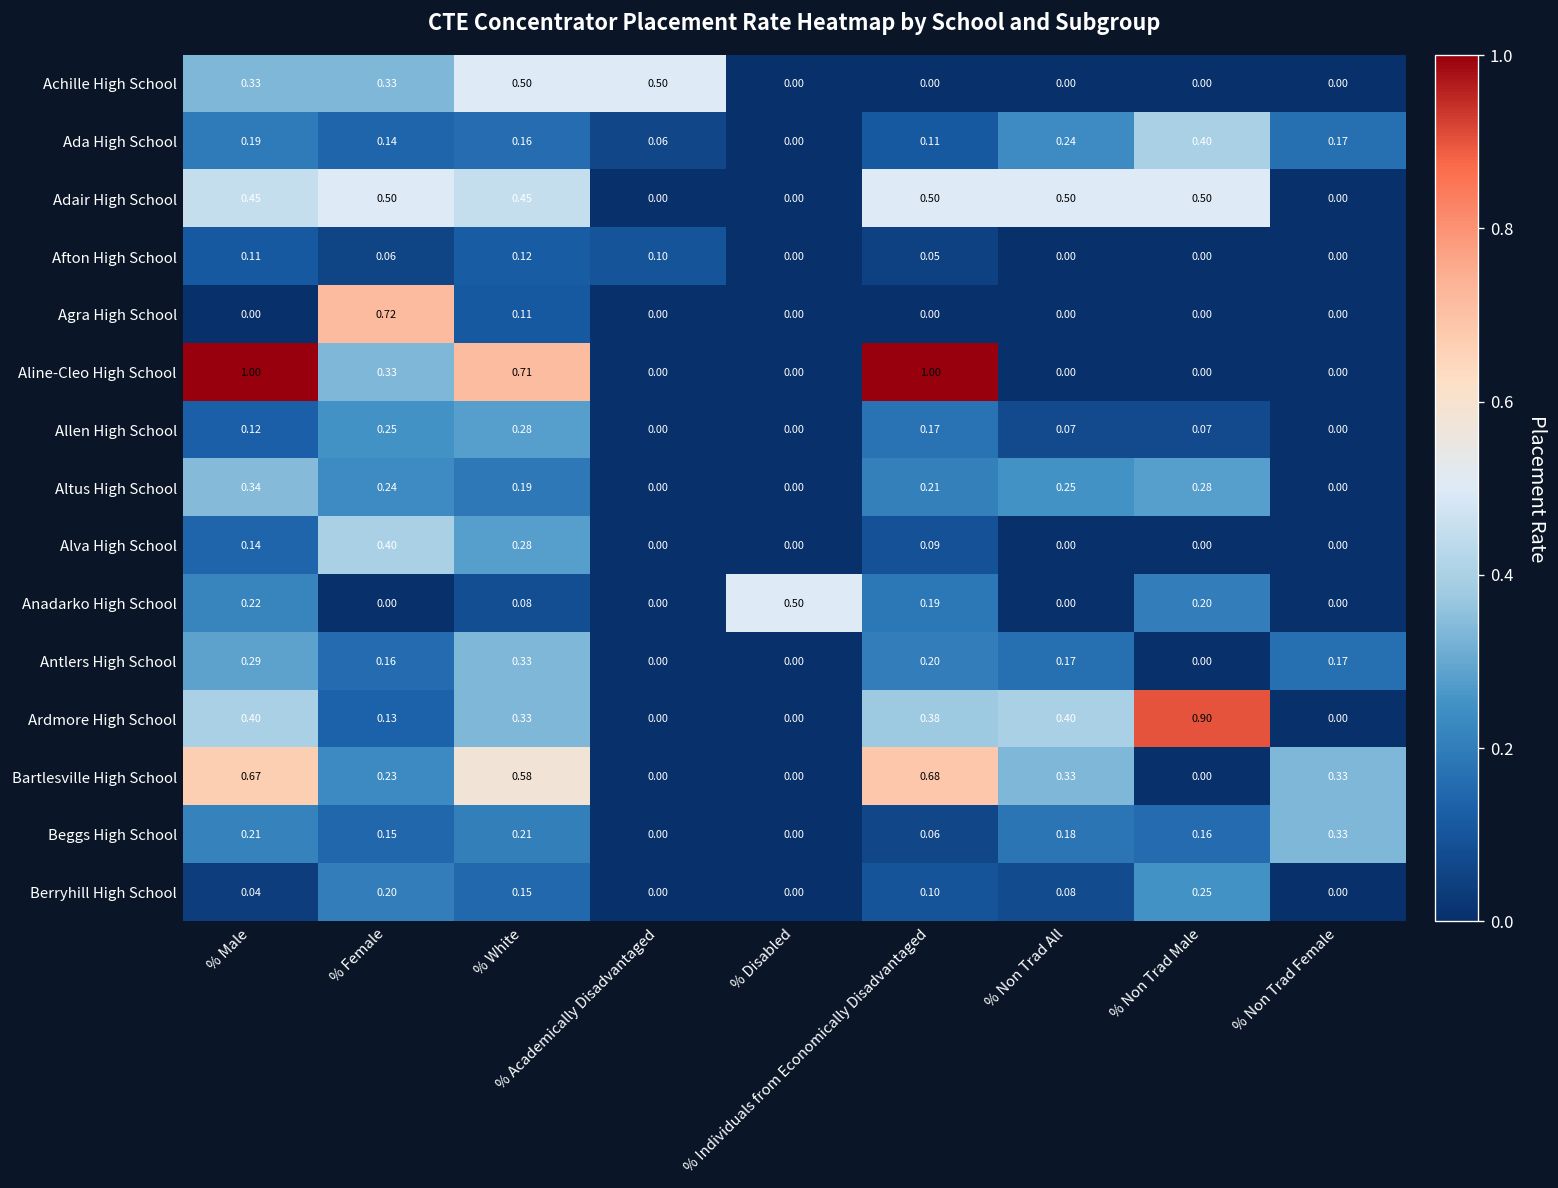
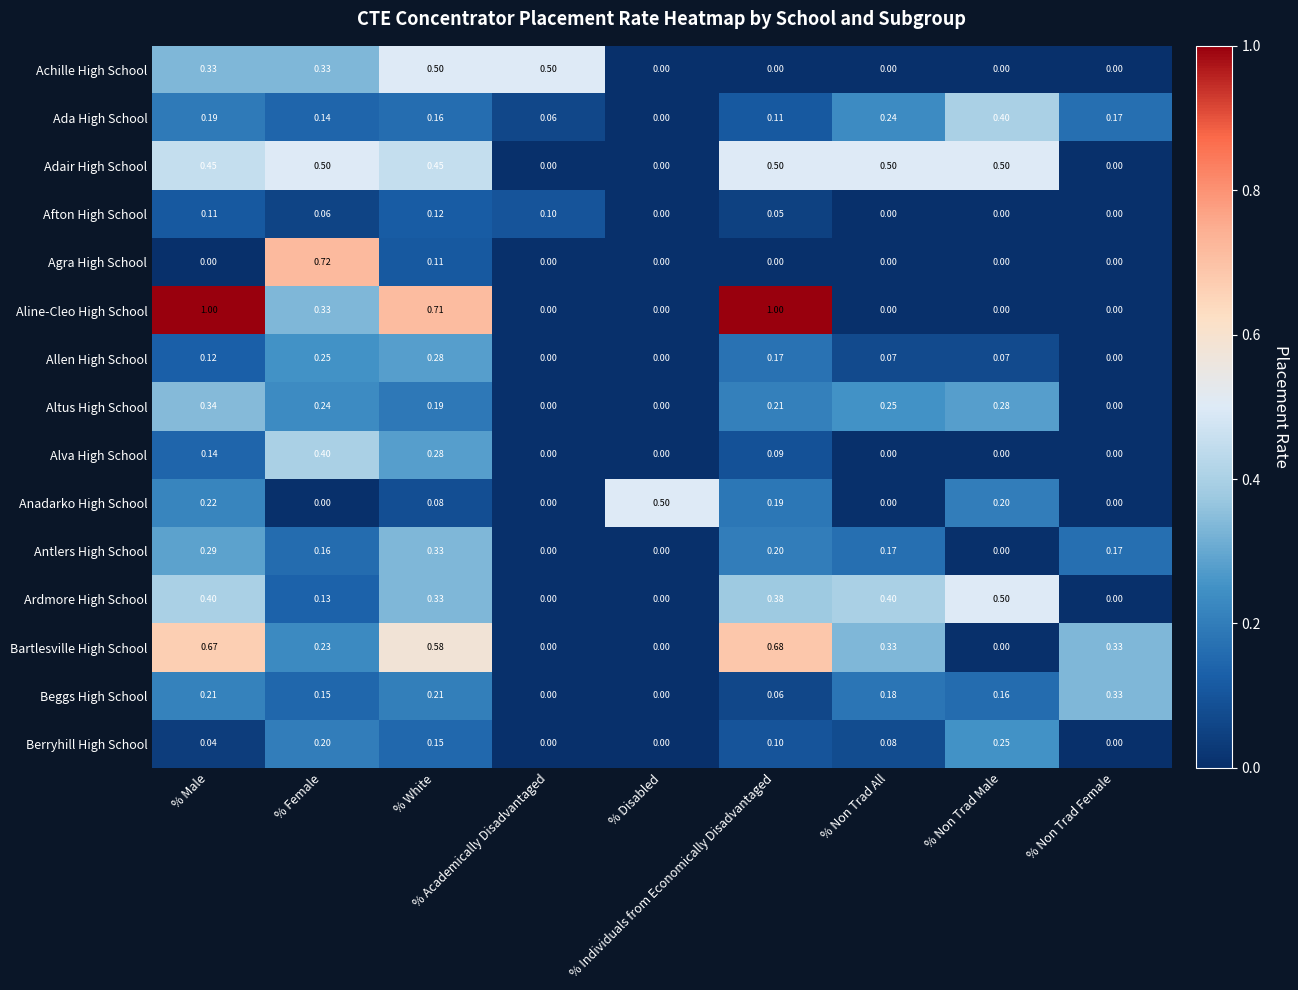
  {
    "Achille High School": {
      "% Male": 0.33,
      "% Female": 0.33,
      "% White": 0.50,
      "% Academically Disadvantaged": 0.50,
      "% Disabled": 0.00,
      "% Individuals from Economically Disadvantaged": 0.00,
      "% Non Trad All": 0.00,
      "% Non Trad Male": 0.00,
      "% Non Trad Female": 0.00
    },
    "Ada High School": {
      "% Male": 0.19,
      "% Female": 0.14,
      "% White": 0.16,
      "% Academically Disadvantaged": 0.06,
      "% Disabled": 0.00,
      "% Individuals from Economically Disadvantaged": 0.11,
      "% Non Trad All": 0.24,
      "% Non Trad Male": 0.40,
      "% Non Trad Female": 0.17
    },
    "Adair High School": {
      "% Male": 0.45,
      "% Female": 0.50,
      "% White": 0.45,
      "% Academically Disadvantaged": 0.00,
      "% Disabled": 0.00,
      "% Individuals from Economically Disadvantaged": 0.50,
      "% Non Trad All": 0.50,
      "% Non Trad Male": 0.50,
      "% Non Trad Female": 0.00
    },
    "Afton High School": {
      "% Male": 0.11,
      "% Female": 0.06,
      "% White": 0.12,
      "% Academically Disadvantaged": 0.10,
      "% Disabled": 0.00,
      "% Individuals from Economically Disadvantaged": 0.05,
      "% Non Trad All": 0.00,
      "% Non Trad Male": 0.00,
      "% Non Trad Female": 0.00
    },
    "Agra High School": {
      "% Male": 0.00,
      "% Female": 0.72,
      "% White": 0.11,
      "% Academically Disadvantaged": 0.00,
      "% Disabled": 0.00,
      "% Individuals from Economically Disadvantaged": 0.00,
      "% Non Trad All": 0.00,
      "% Non Trad Male": 0.00,
      "% Non Trad Female": 0.00
    },
    "Aline-Cleo High School": {
      "% Male": 1.00,
      "% Female": 0.33,
      "% White": 0.71,
      "% Academically Disadvantaged": 0.00,
      "% Disabled": 0.00,
      "% Individuals from Economically Disadvantaged": 1.00,
      "% Non Trad All": 0.00,
      "% Non Trad Male": 0.00,
      "% Non Trad Female": 0.00
    },
    "Allen High School": {
      "% Male": 0.12,
      "% Female": 0.25,
      "% White": 0.28,
      "% Academically Disadvantaged": 0.00,
      "% Disabled": 0.00,
      "% Individuals from Economically Disadvantaged": 0.17,
      "% Non Trad All": 0.07,
      "% Non Trad Male": 0.07,
      "% Non Trad Female": 0.00
    },
    "Altus High School": {
      "% Male": 0.34,
      "% Female": 0.24,
      "% White": 0.19,
      "% Academically Disadvantaged": 0.00,
      "% Disabled": 0.00,
      "% Individuals from Economically Disadvantaged": 0.21,
      "% Non Trad All": 0.25,
      "% Non Trad Male": 0.28,
      "% Non Trad Female": 0.00
    },
    "Alva High School": {
      "% Male": 0.14,
      "% Female": 0.40,
      "% White": 0.28,
      "% Academically Disadvantaged": 0.00,
      "% Disabled": 0.00,
      "% Individuals from Economically Disadvantaged": 0.09,
      "% Non Trad All": 0.00,
      "% Non Trad Male": 0.00,
      "% Non Trad Female": 0.00
    },
    "Anadarko High School": {
      "% Male": 0.22,
      "% Female": 0.00,
      "% White": 0.08,
      "% Academically Disadvantaged": 0.00,
      "% Disabled": 0.50,
      "% Individuals from Economically Disadvantaged": 0.19,
      "% Non Trad All": 0.00,
      "% Non Trad Male": 0.20,
      "% Non Trad Female": 0.00
    },
    "Antlers High School": {
      "% Male": 0.29,
      "% Female": 0.16,
      "% White": 0.33,
      "% Academically Disadvantaged": 0.00,
      "% Disabled": 0.00,
      "% Individuals from Economically Disadvantaged": 0.20,
      "% Non Trad All": 0.17,
      "% Non Trad Male": 0.00,
      "% Non Trad Female": 0.17
    },
    "Ardmore High School": {
      "% Male": 0.40,
      "% Female": 0.13,
      "% White": 0.33,
      "% Academically Disadvantaged": 0.00,
      "% Disabled": 0.00,
      "% Individuals from Economically Disadvantaged": 0.38,
      "% Non Trad All": 0.40,
-     "% Non Trad Male": 0.90,
+     "% Non Trad Male": 0.50,
      "% Non Trad Female": 0.00
    },
    "Bartlesville High School": {
      "% Male": 0.67,
      "% Female": 0.23,
      "% White": 0.58,
      "% Academically Disadvantaged": 0.00,
      "% Disabled": 0.00,
      "% Individuals from Economically Disadvantaged": 0.68,
      "% Non Trad All": 0.33,
      "% Non Trad Male": 0.00,
      "% Non Trad Female": 0.33
    },
    "Beggs High School": {
      "% Male": 0.21,
      "% Female": 0.15,
      "% White": 0.21,
      "% Academically Disadvantaged": 0.00,
      "% Disabled": 0.00,
      "% Individuals from Economically Disadvantaged": 0.06,
      "% Non Trad All": 0.18,
      "% Non Trad Male": 0.16,
      "% Non Trad Female": 0.33
    },
    "Berryhill High School": {
      "% Male": 0.04,
      "% Female": 0.20,
      "% White": 0.15,
      "% Academically Disadvantaged": 0.00,
      "% Disabled": 0.00,
      "% Individuals from Economically Disadvantaged": 0.10,
      "% Non Trad All": 0.08,
      "% Non Trad Male": 0.25,
      "% Non Trad Female": 0.00
    }
  }
